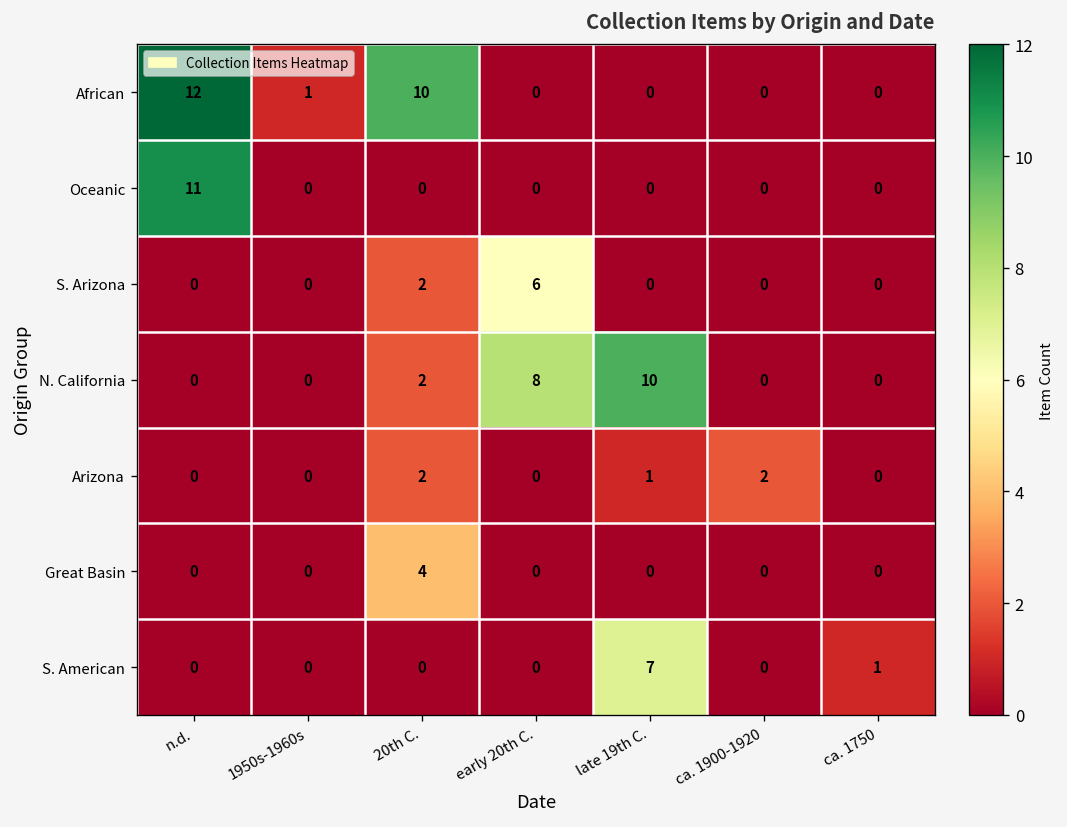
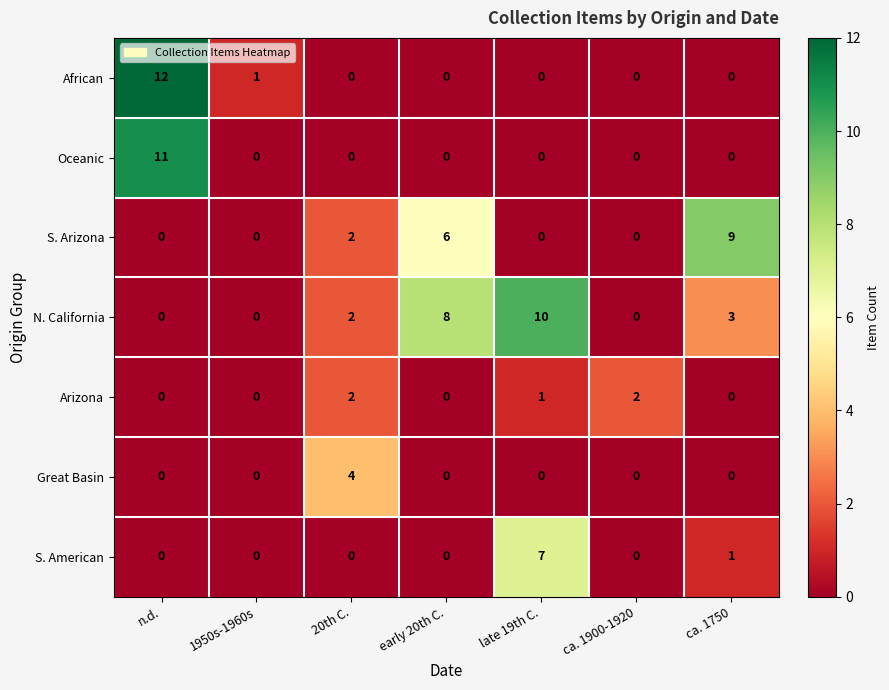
  {
    "African": {
      "n.d.": 12,
      "1950s-1960s": 1,
-     "20th C.": 10,
+     "20th C.": 0,
      "early 20th C.": 0,
      "late 19th C.": 0,
      "ca. 1900-1920": 0,
      "ca. 1750": 0
    },
    "Oceanic": {
      "n.d.": 11,
      "1950s-1960s": 0,
      "20th C.": 0,
      "early 20th C.": 0,
      "late 19th C.": 0,
      "ca. 1900-1920": 0,
      "ca. 1750": 0
    },
    "S. Arizona": {
      "n.d.": 0,
      "1950s-1960s": 0,
      "20th C.": 2,
      "early 20th C.": 6,
      "late 19th C.": 0,
      "ca. 1900-1920": 0,
-     "ca. 1750": 0
+     "ca. 1750": 9
    },
    "N. California": {
      "n.d.": 0,
      "1950s-1960s": 0,
      "20th C.": 2,
      "early 20th C.": 8,
      "late 19th C.": 10,
      "ca. 1900-1920": 0,
-     "ca. 1750": 0
+     "ca. 1750": 3
    },
    "Arizona": {
      "n.d.": 0,
      "1950s-1960s": 0,
      "20th C.": 2,
      "early 20th C.": 0,
      "late 19th C.": 1,
      "ca. 1900-1920": 2,
      "ca. 1750": 0
    },
    "Great Basin": {
      "n.d.": 0,
      "1950s-1960s": 0,
      "20th C.": 4,
      "early 20th C.": 0,
      "late 19th C.": 0,
      "ca. 1900-1920": 0,
      "ca. 1750": 0
    },
    "S. American": {
      "n.d.": 0,
      "1950s-1960s": 0,
      "20th C.": 0,
      "early 20th C.": 0,
      "late 19th C.": 7,
      "ca. 1900-1920": 0,
      "ca. 1750": 1
    }
  }
